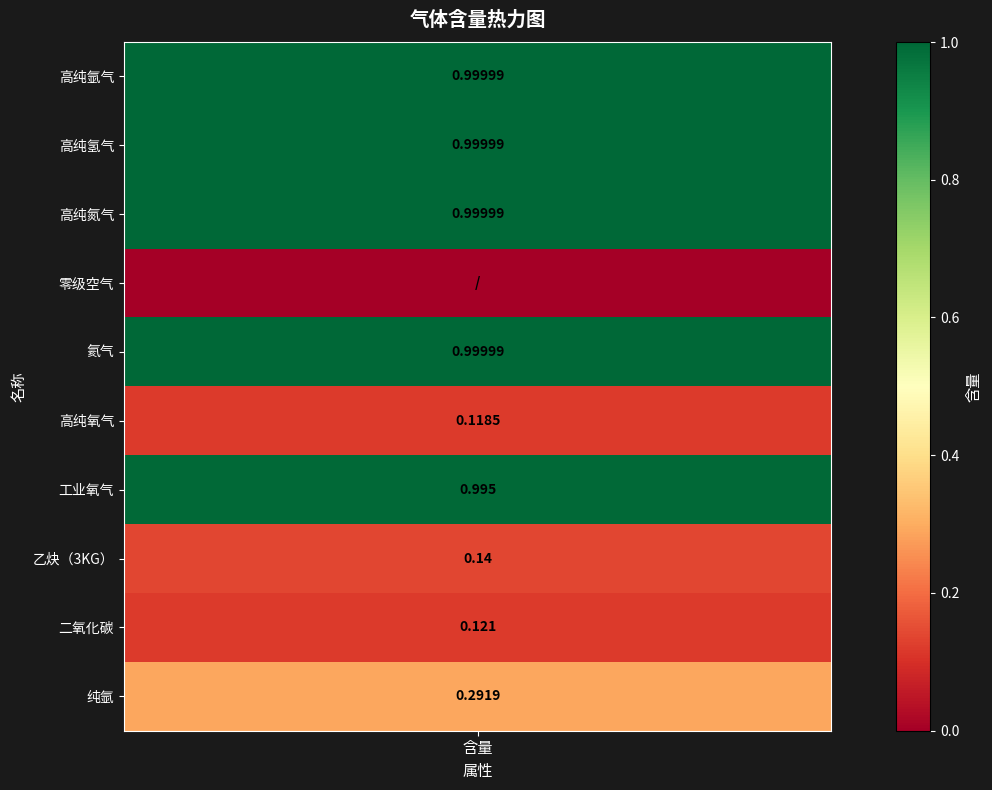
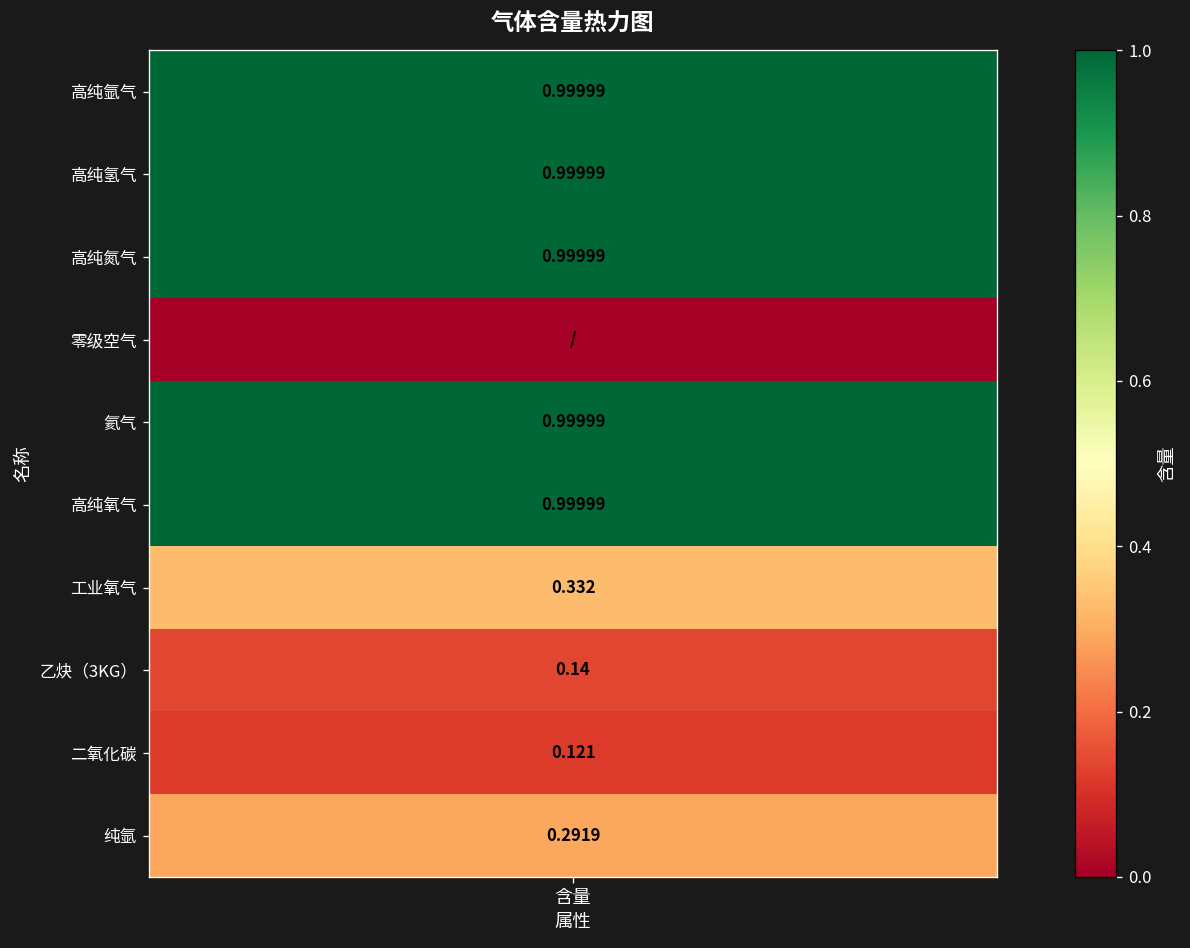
  {
    "高纯氩气": {
      "含量": 0.99999
    },
    "高纯氢气": {
      "含量": 0.99999
    },
    "高纯氮气": {
      "含量": 0.99999
    },
    "氦气": {
      "含量": 0.99999
    },
    "高纯氧气": {
-     "含量": 0.1185
+     "含量": 0.99999
    },
    "工业氧气": {
-     "含量": 0.995
+     "含量": 0.332
    },
    "乙炔（3KG）": {
      "含量": 0.14
    },
    "二氧化碳": {
      "含量": 0.121
    },
    "纯氩": {
      "含量": 0.2919
    }
  }
